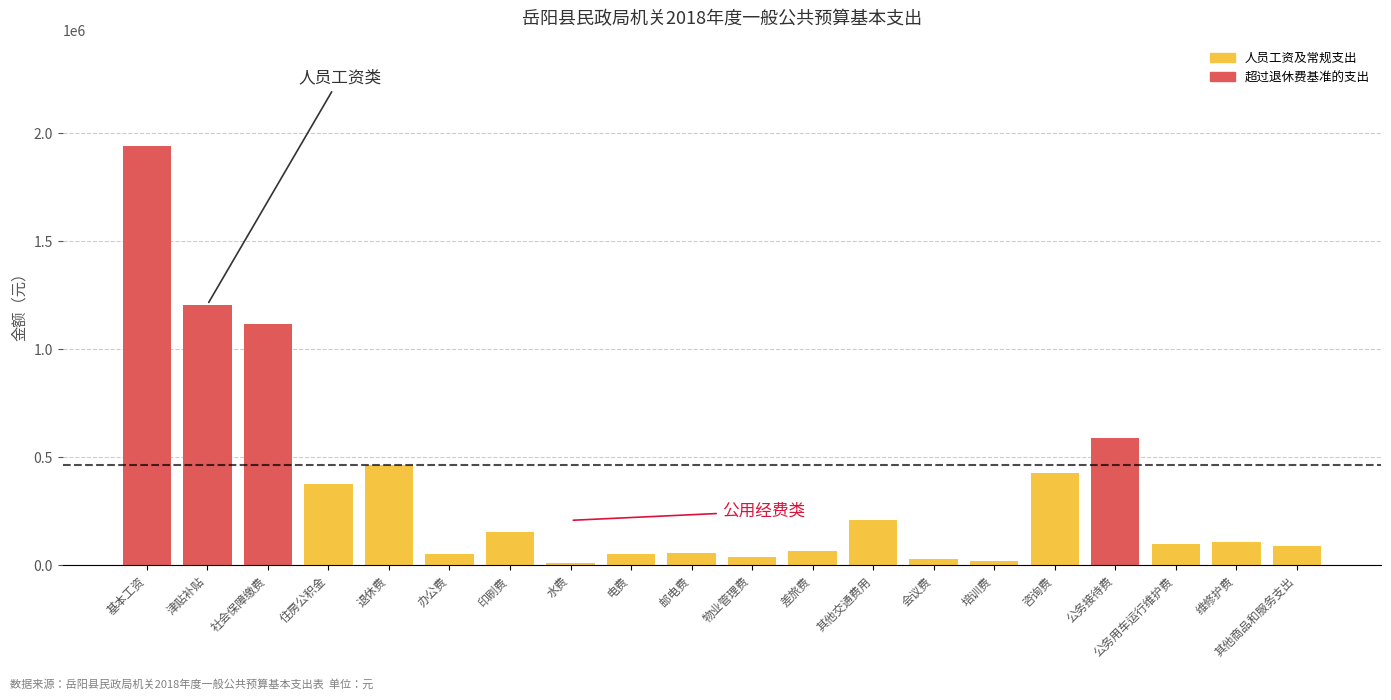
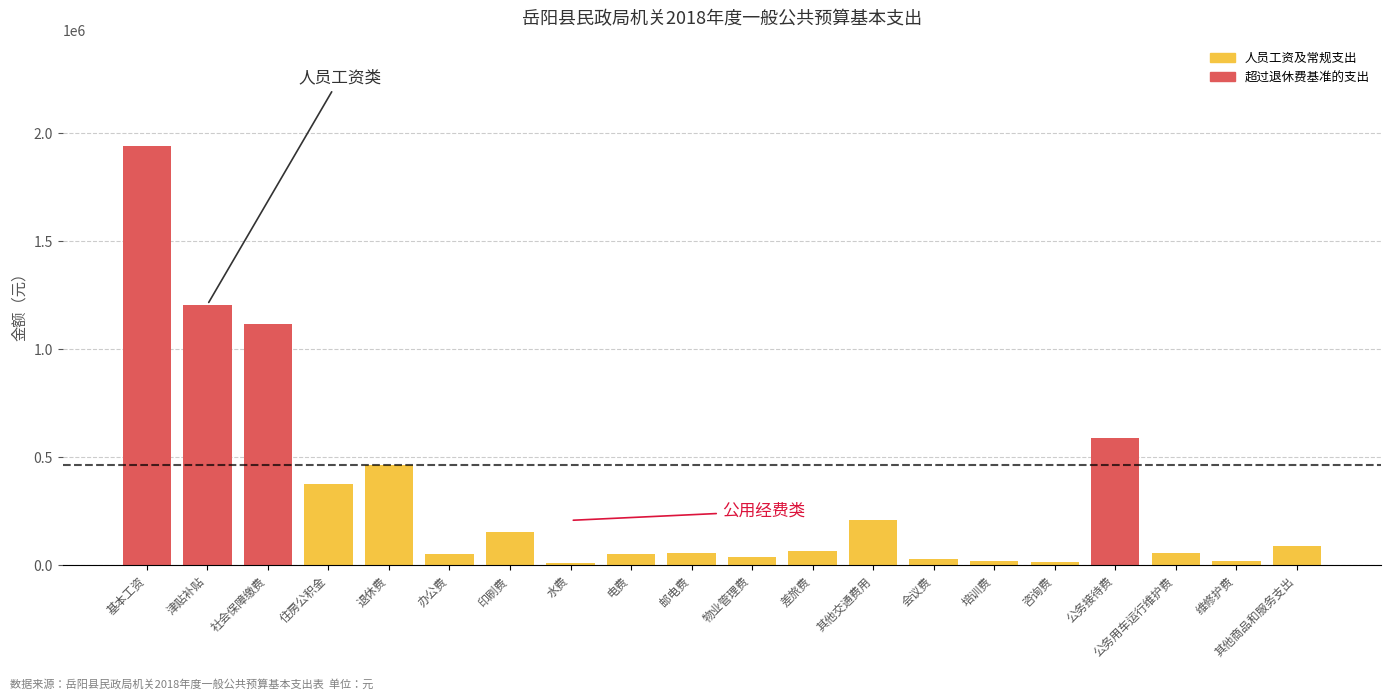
  {
    "基本工资": 1940000,
    "津贴补贴": 1210000,
    "社会保障缴费": 1120000,
    "住房公积金": 380000,
    "退休费": 460000,
    "办公费": 50000,
    "印刷费": 150000,
    "电费": 50000,
    "邮电费": 60000,
    "物业管理费": 40000,
    "差旅费": 70000,
    "其他交通费用": 210000,
    "会议费": 30000,
    "培训费": 20000,
-   "咨询费": 430000,
+   "咨询费": 20000,
    "公务接待费": 590000,
-   "公务用车运行维护费": 100000,
-   "维修护费": 110000,
+   "公务用车运行维护费": 60000,
+   "维修护费": 20000,
    "其他商品和服务支出": 90000
  }
